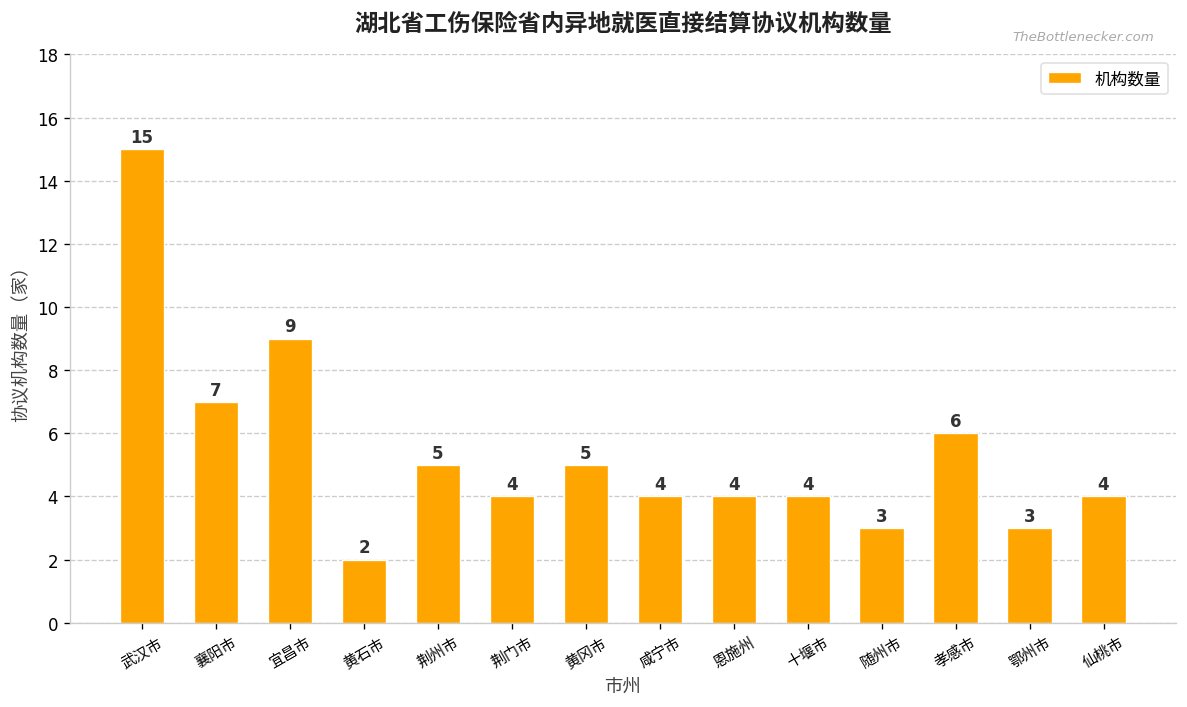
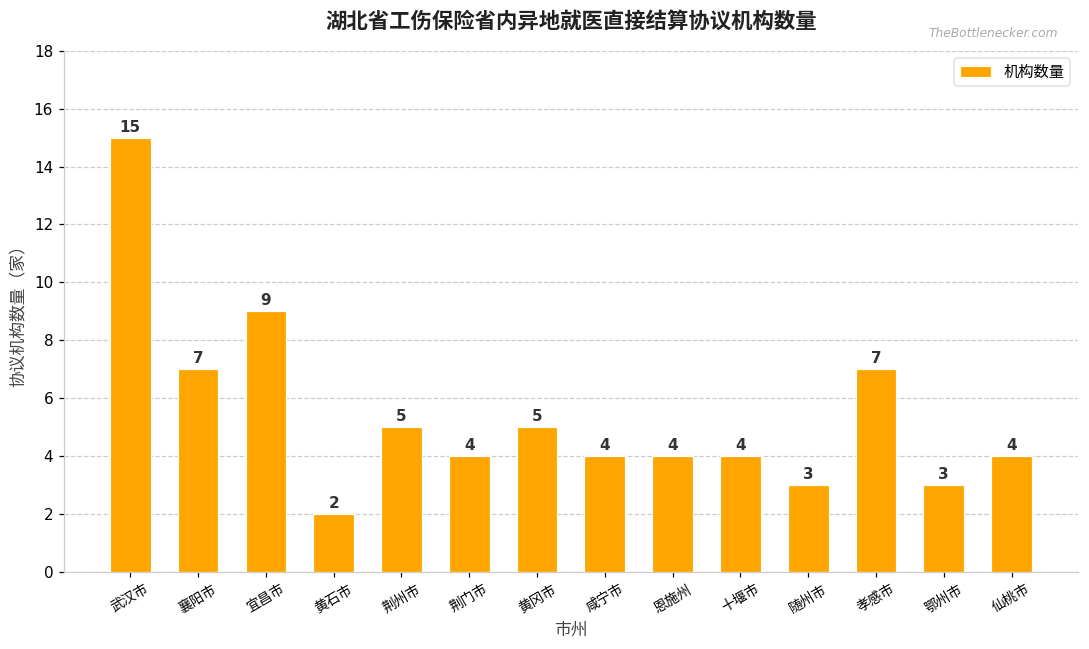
  {
    "武汉市": 15,
    "襄阳市": 7,
    "宜昌市": 9,
    "黄石市": 2,
    "荆州市": 5,
    "荆门市": 4,
    "黄冈市": 5,
    "咸宁市": 4,
    "恩施州": 4,
    "十堰市": 4,
    "随州市": 3,
-   "孝感市": 6,
+   "孝感市": 7,
    "鄂州市": 3,
    "仙桃市": 4
  }
